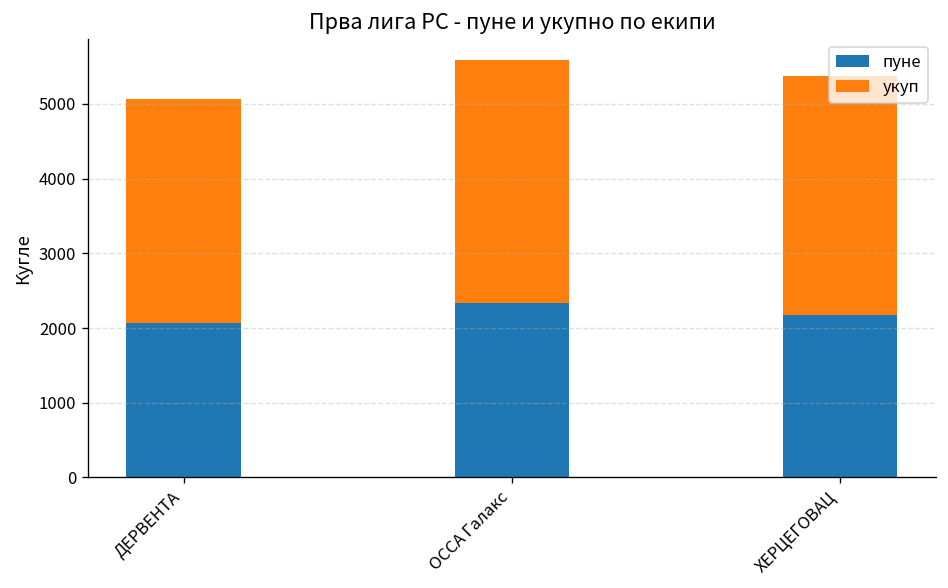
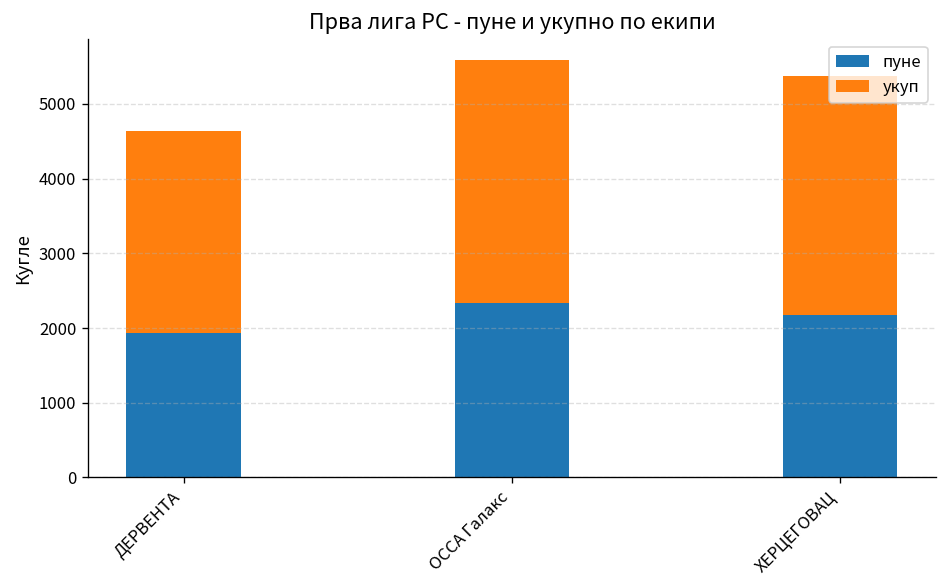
  {
    "пуне": {
-     "ДЕРВЕНТА": 2100,
+     "ДЕРВЕНТА": 1900,
      "ОССА Галакс": 2300,
      "ХЕРЦЕГОВАЦ": 2200
    },
    "укуп": {
-     "ДЕРВЕНТА": 3000,
+     "ДЕРВЕНТА": 2700,
      "ОССА Галакс": 3300
    }
  }
